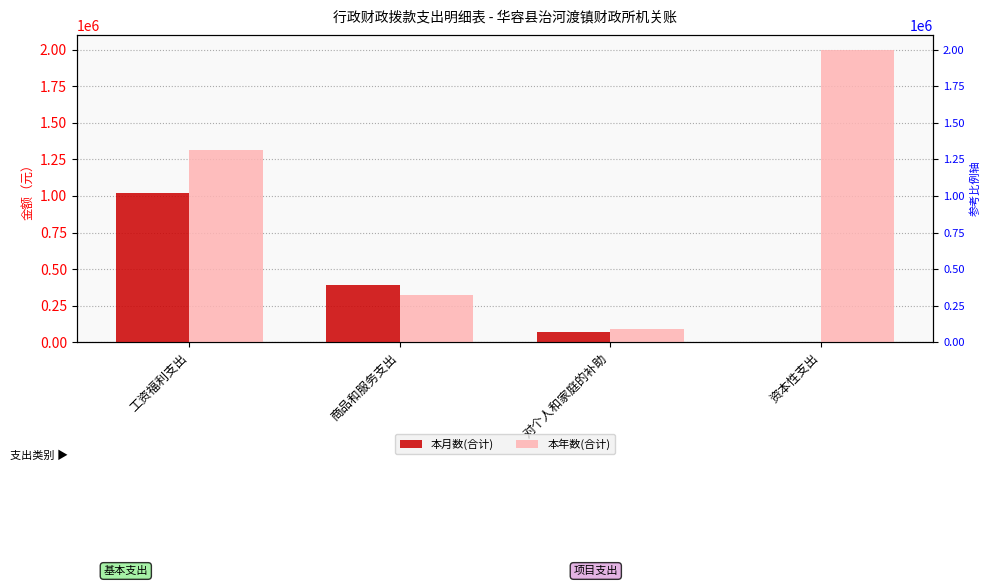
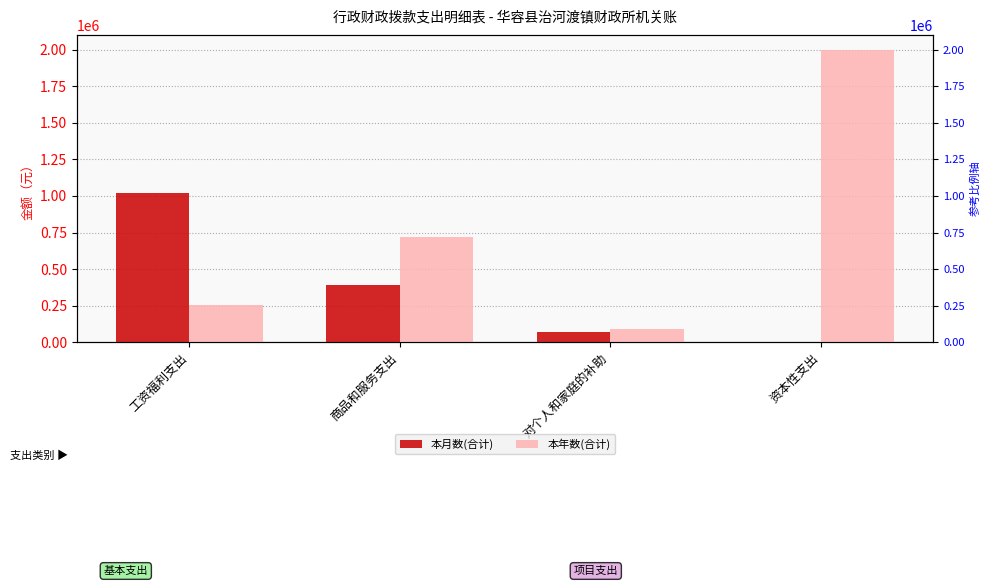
  {
    "本月数(合计)": {
      "工资福利支出": 1020000,
      "商品和服务支出": 390000,
      "对个人和家庭的补助": 70000,
      "资本性支出": 0
    },
    "本年数(合计)": {
-     "工资福利支出": 1310000,
-     "商品和服务支出": 320000,
+     "工资福利支出": 260000,
+     "商品和服务支出": 720000,
      "对个人和家庭的补助": 90000,
      "资本性支出": 2000000
    }
  }
